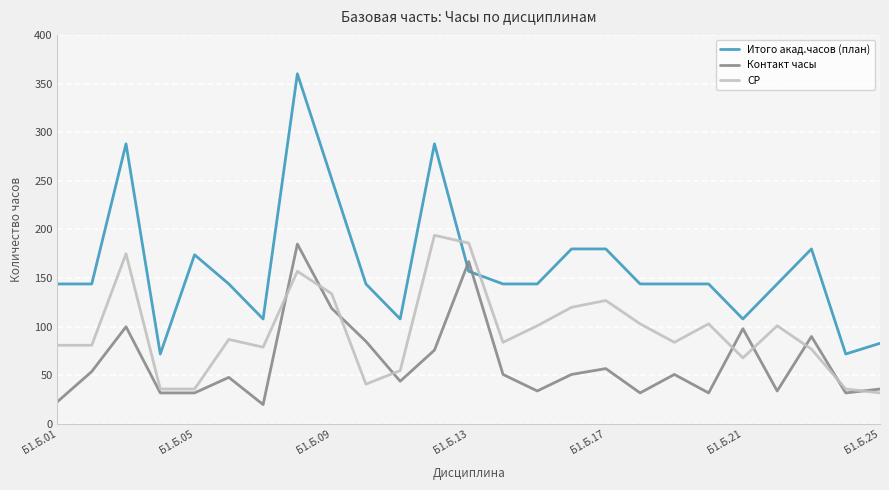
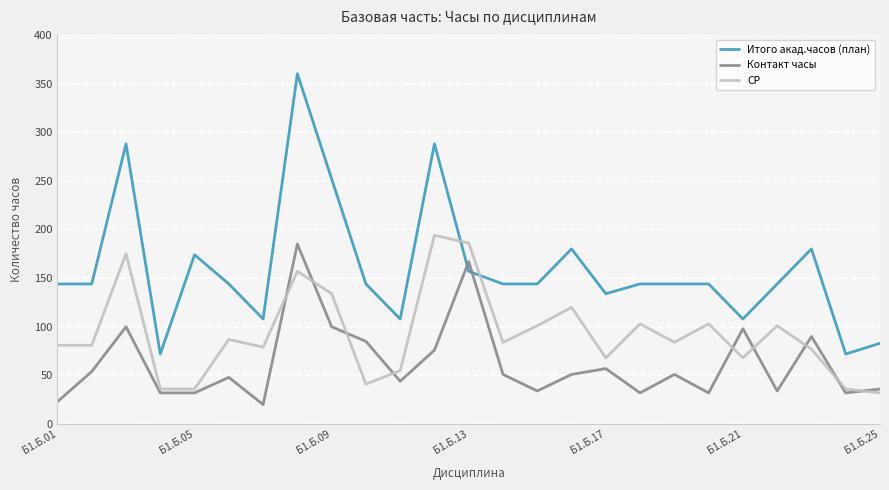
  {
    "Итого акад.часов (план)": {
      "Б1.Б.01": 140,
      "Б1.Б.05": 170,
      "Б1.Б.09": 250,
      "Б1.Б.13": 160,
-     "Б1.Б.17": 180,
+     "Б1.Б.17": 130,
      "Б1.Б.21": 110,
      "Б1.Б.25": 80
    },
    "Контакт часы": {
      "Б1.Б.01": 20,
      "Б1.Б.05": 30,
-     "Б1.Б.09": 120,
+     "Б1.Б.09": 100,
      "Б1.Б.13": 170,
      "Б1.Б.17": 60,
      "Б1.Б.21": 100,
      "Б1.Б.25": 40
    },
    "СР": {
      "Б1.Б.01": 80,
      "Б1.Б.05": 40,
      "Б1.Б.09": 130,
      "Б1.Б.13": 190,
-     "Б1.Б.17": 130,
+     "Б1.Б.17": 70,
      "Б1.Б.21": 70,
      "Б1.Б.25": 30
    }
  }
